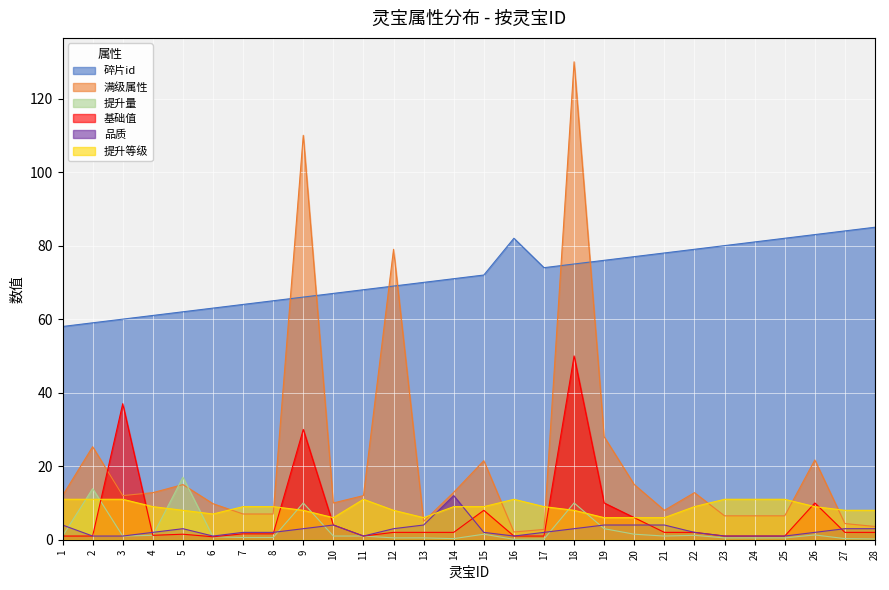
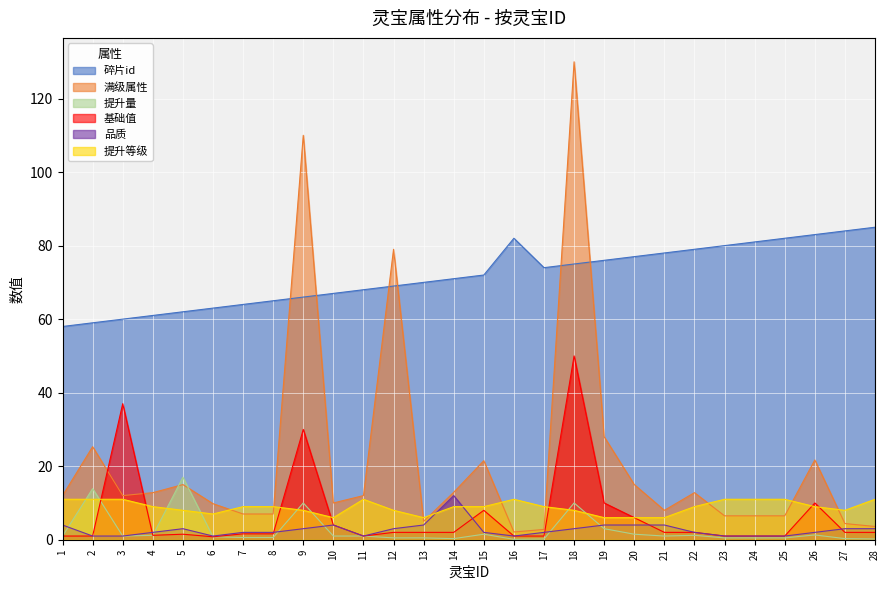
  {
    "碎片id": {
      "1": 58,
      "2": 59,
      "3": 60,
      "4": 61,
      "5": 62,
      "6": 63,
      "7": 64,
      "8": 65,
      "9": 66,
      "10": 67,
      "11": 68,
      "12": 69,
      "13": 70,
      "14": 71,
      "15": 72,
      "16": 82,
      "17": 74,
      "18": 75,
      "19": 76,
      "20": 77,
      "21": 78,
      "22": 79,
      "23": 80,
      "24": 81,
      "25": 82,
      "26": 83,
      "27": 84,
      "28": 85
    },
    "满级属性": {
      "1": 12,
      "2": 25,
      "3": 12,
      "4": 13,
      "5": 15,
      "6": 10,
      "7": 7,
      "8": 7,
      "9": 110,
      "10": 10,
      "11": 12,
      "12": 79,
      "13": 5,
      "14": 13,
      "15": 22,
      "16": 2,
      "17": 3,
      "18": 130,
      "19": 28,
      "20": 15,
      "21": 8,
      "22": 13,
      "23": 7,
      "24": 7,
      "25": 7,
      "26": 22,
      "27": 4
    },
    "提升量": {
      "2": 14,
      "5": 17,
      "7": 1,
      "8": 1,
      "9": 10,
      "10": 1,
      "12": 1,
      "13": 1,
      "14": 0,
      "16": 0,
      "17": 0,
      "18": 10,
      "19": 3,
      "20": 2,
      "21": 1,
      "22": 1,
      "27": 0,
      "28": 0
    },
    "基础值": {
      "3": 37,
      "5": 2,
      "9": 30,
      "12": 2,
      "13": 2,
      "14": 2,
      "15": 8,
      "17": 1,
      "18": 50,
      "19": 10,
      "21": 2,
      "26": 10,
      "27": 2,
      "28": 2
    },
    "品质": {
      "1": 4,
      "4": 2,
      "5": 3,
      "9": 3,
      "12": 3,
      "13": 4,
      "14": 12,
      "17": 2,
      "18": 3,
      "19": 4,
      "20": 4,
      "21": 4,
      "27": 3
    },
    "提升等级": {
      "1": 11,
      "2": 11,
      "3": 11,
      "4": 9,
      "5": 8,
      "6": 7,
      "7": 9,
      "8": 9,
      "9": 8,
      "10": 6,
      "11": 11,
      "12": 8,
      "13": 6,
      "14": 9,
      "15": 9,
      "16": 11,
      "17": 9,
      "18": 8,
      "19": 6,
      "21": 6,
      "22": 9,
      "23": 11,
      "24": 11,
      "25": 11,
      "26": 9,
      "27": 8,
-     "28": 8
+     "28": 11
    }
  }
